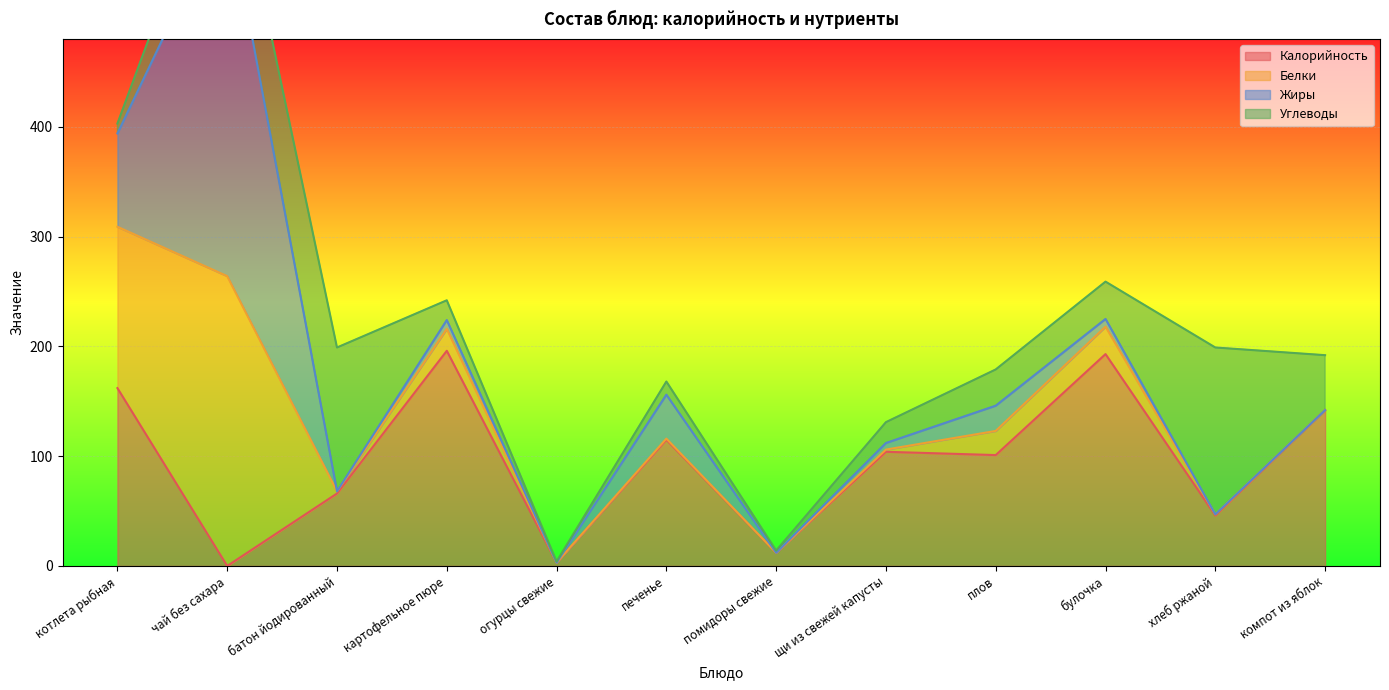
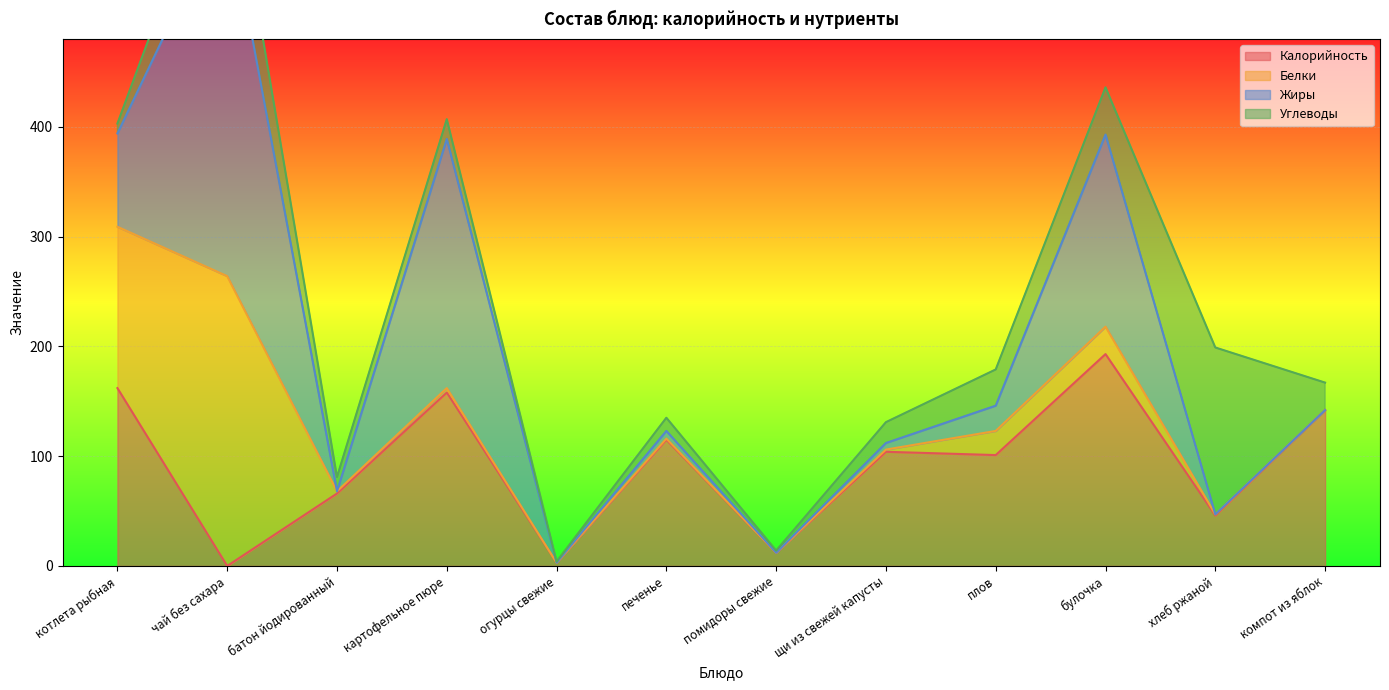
  {
    "Калорийность": {
      "котлета рыбная": 162,
      "чай без сахара": 0,
-     "картофельное пюре": 196,
+     "картофельное пюре": 158,
      "плов": 101,
      "булочка": 193
    },
    "Белки": {
      "котлета рыбная": 147,
      "чай без сахара": 264,
-     "картофельное пюре": 20,
+     "картофельное пюре": 4,
      "плов": 22,
      "булочка": 25
    },
    "Жиры": {
      "котлета рыбная": 85,
-     "картофельное пюре": 8,
-     "печенье": 40,
+     "картофельное пюре": 227,
+     "печенье": 7,
      "щи из свежей капусты": 6,
      "плов": 23,
-     "булочка": 7
+     "булочка": 175
    },
    "Углеводы": {
      "котлета рыбная": 9,
-     "батон йодированный": 131,
+     "батон йодированный": 13,
      "картофельное пюре": 18,
      "печенье": 12,
      "щи из свежей капусты": 19,
      "плов": 33,
-     "булочка": 34,
+     "булочка": 43,
      "хлеб ржаной": 152,
-     "компот из яблок": 50
+     "компот из яблок": 25
    }
  }
